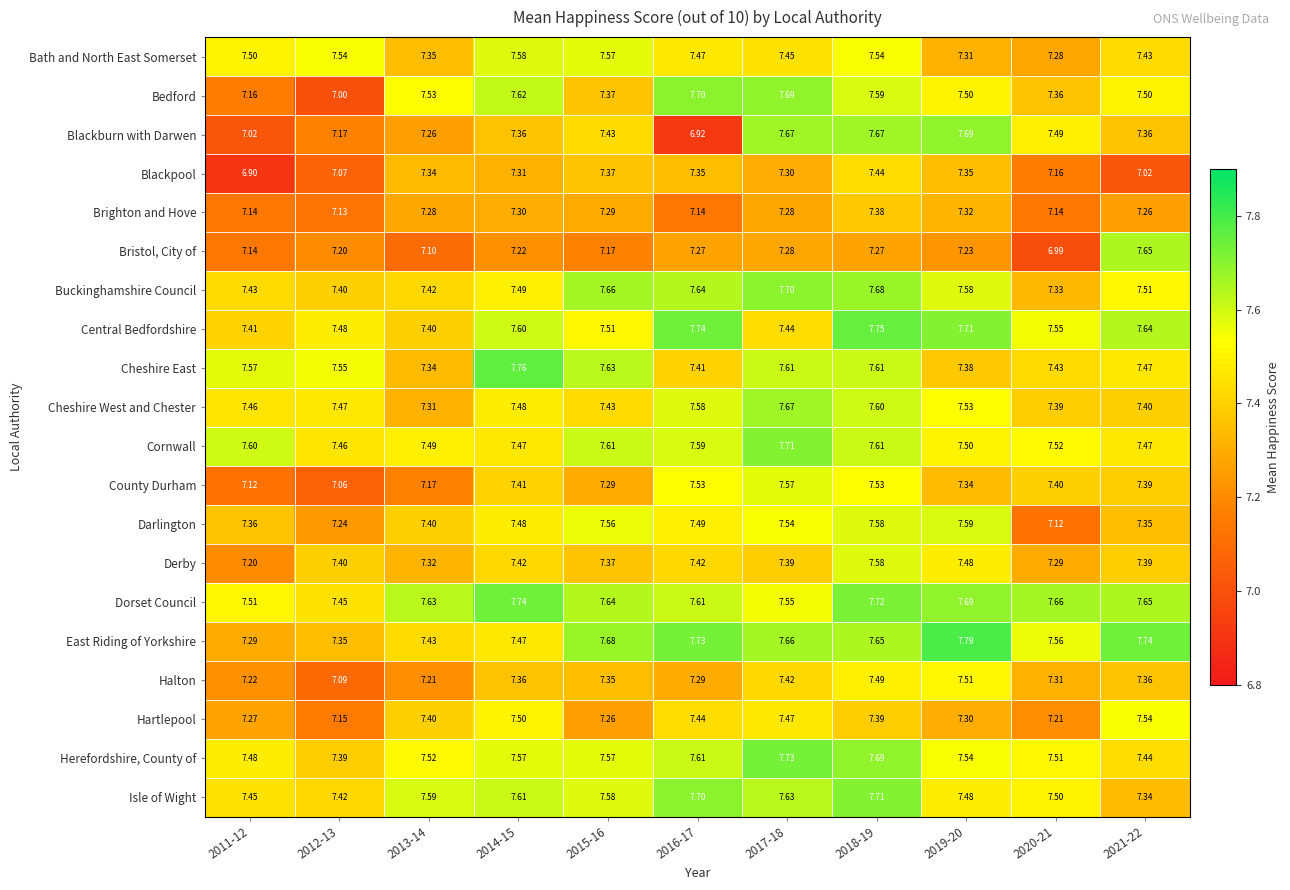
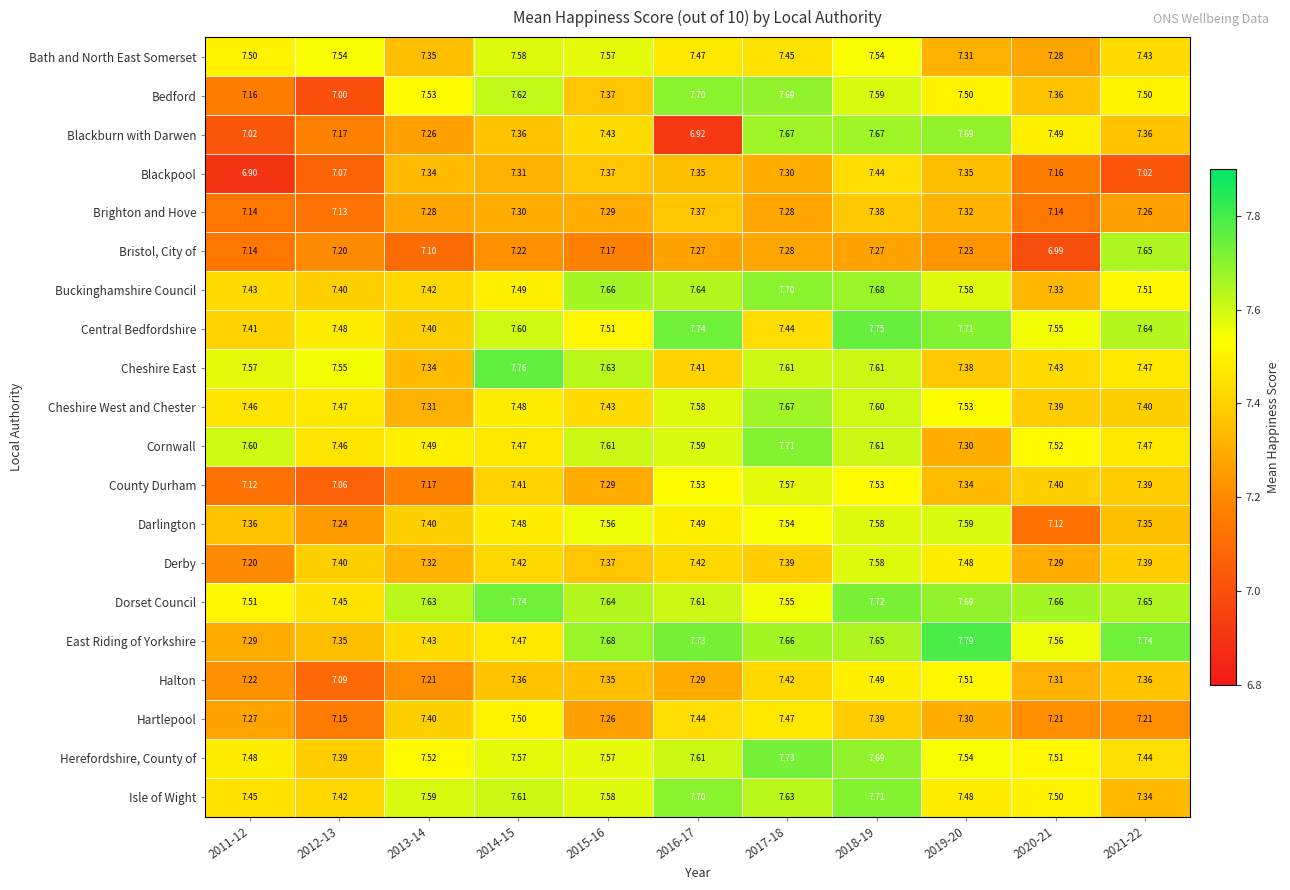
  {
    "Brighton and Hove": {
      "2011-12": 7.14,
      "2012-13": 7.13,
      "2013-14": 7.28,
      "2014-15": 7.30,
      "2015-16": 7.29,
-     "2016-17": 7.14,
+     "2016-17": 7.37,
      "2017-18": 7.28,
      "2018-19": 7.38,
      "2019-20": 7.32,
      "2020-21": 7.14,
      "2021-22": 7.26
    },
    "Cornwall": {
      "2011-12": 7.60,
      "2012-13": 7.46,
      "2013-14": 7.49,
      "2014-15": 7.47,
      "2015-16": 7.61,
      "2016-17": 7.59,
      "2017-18": 7.71,
      "2018-19": 7.61,
-     "2019-20": 7.50,
+     "2019-20": 7.30,
      "2020-21": 7.52,
      "2021-22": 7.47
    },
    "Hartlepool": {
      "2011-12": 7.27,
      "2012-13": 7.15,
      "2013-14": 7.40,
      "2014-15": 7.50,
      "2015-16": 7.26,
      "2016-17": 7.44,
      "2017-18": 7.47,
      "2018-19": 7.39,
      "2019-20": 7.30,
      "2020-21": 7.21,
-     "2021-22": 7.54
+     "2021-22": 7.21
    }
  }
